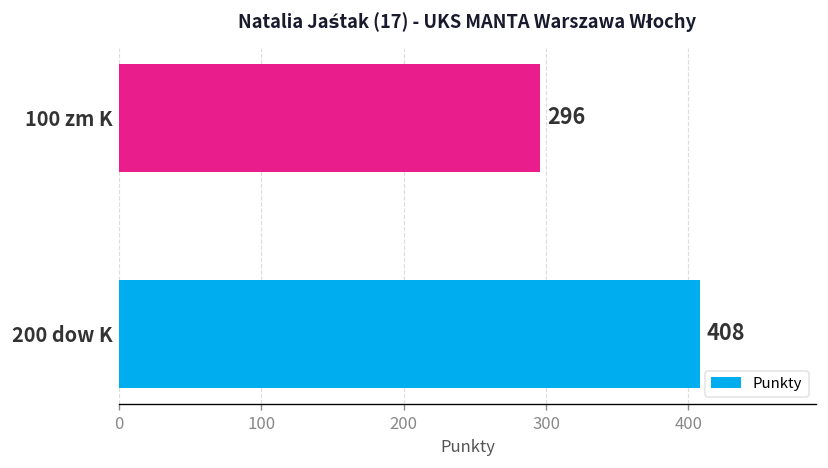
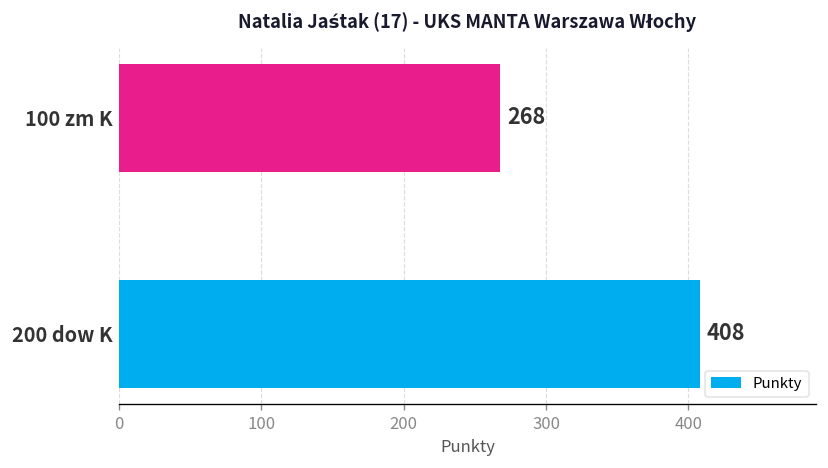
  {
-   "100 zm K": 296,
+   "100 zm K": 268,
    "200 dow K": 408
  }
